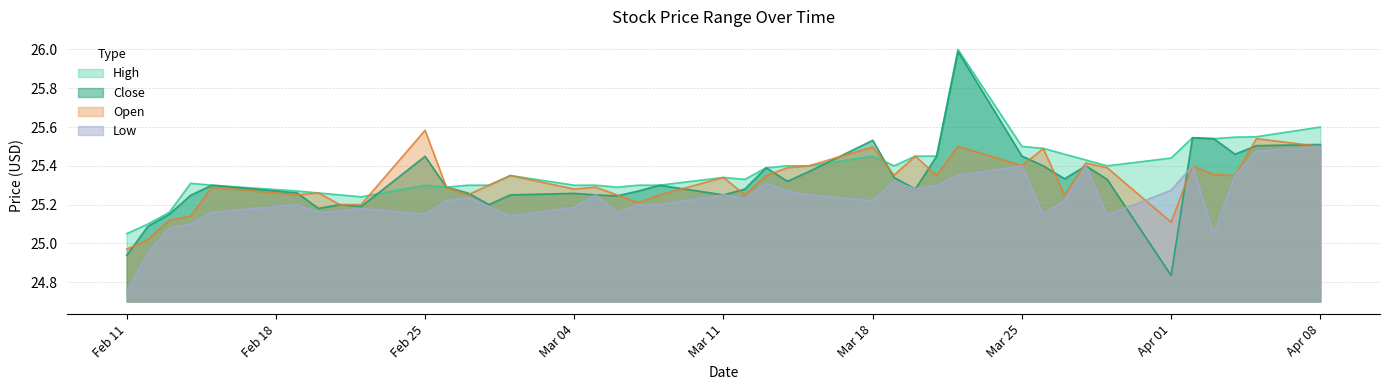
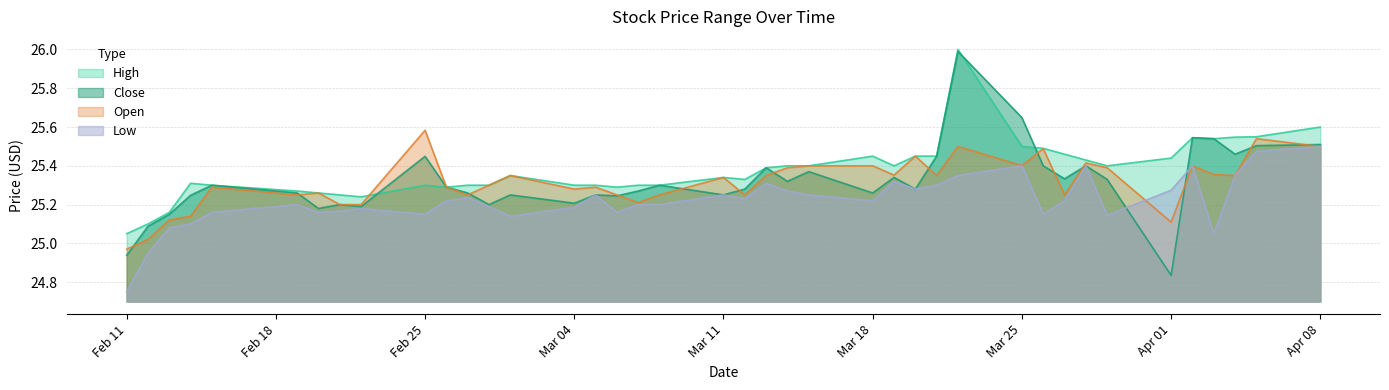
  {
    "Close": {
      "Feb 11": 24.94,
      "Feb 25": 25.45,
-     "Mar 04": 25.26,
-     "Mar 18": 25.53,
-     "Mar 25": 25.45,
+     "Mar 04": 25.21,
+     "Mar 18": 25.26,
+     "Mar 25": 25.65,
      "Apr 01": 24.83
    },
    "Open": {
      "Feb 11": 24.97,
      "Feb 25": 25.58,
      "Mar 04": 25.28,
-     "Mar 18": 25.50,
+     "Mar 18": 25.40,
      "Apr 01": 25.11
    }
  }
